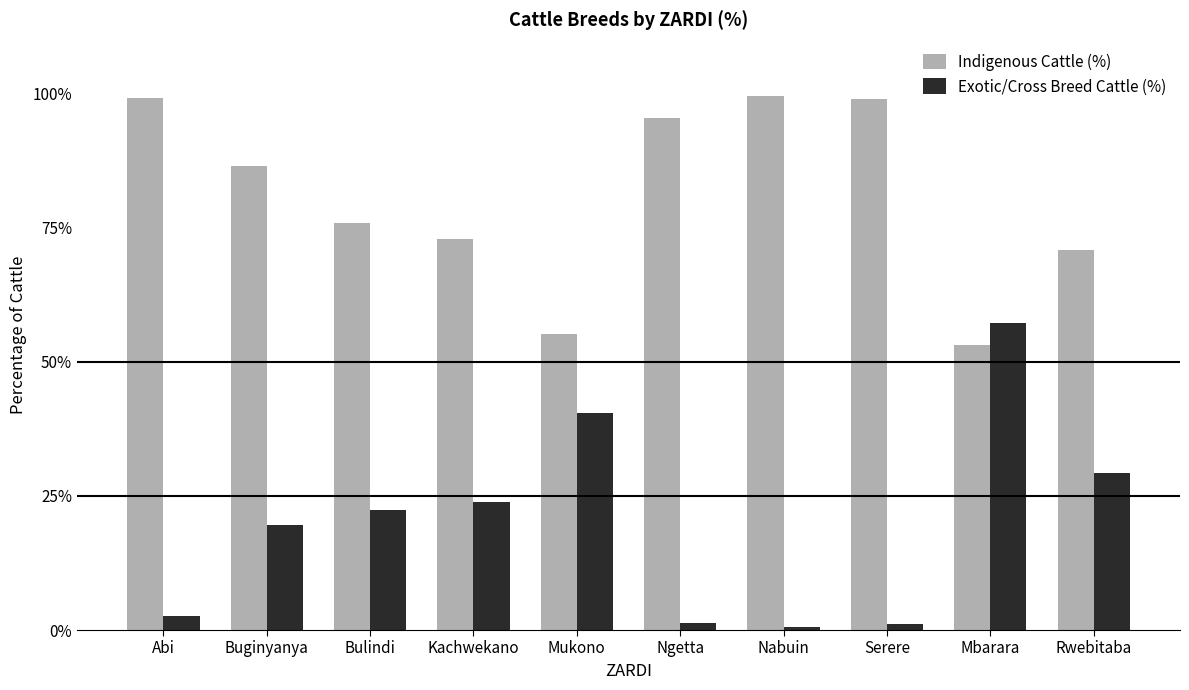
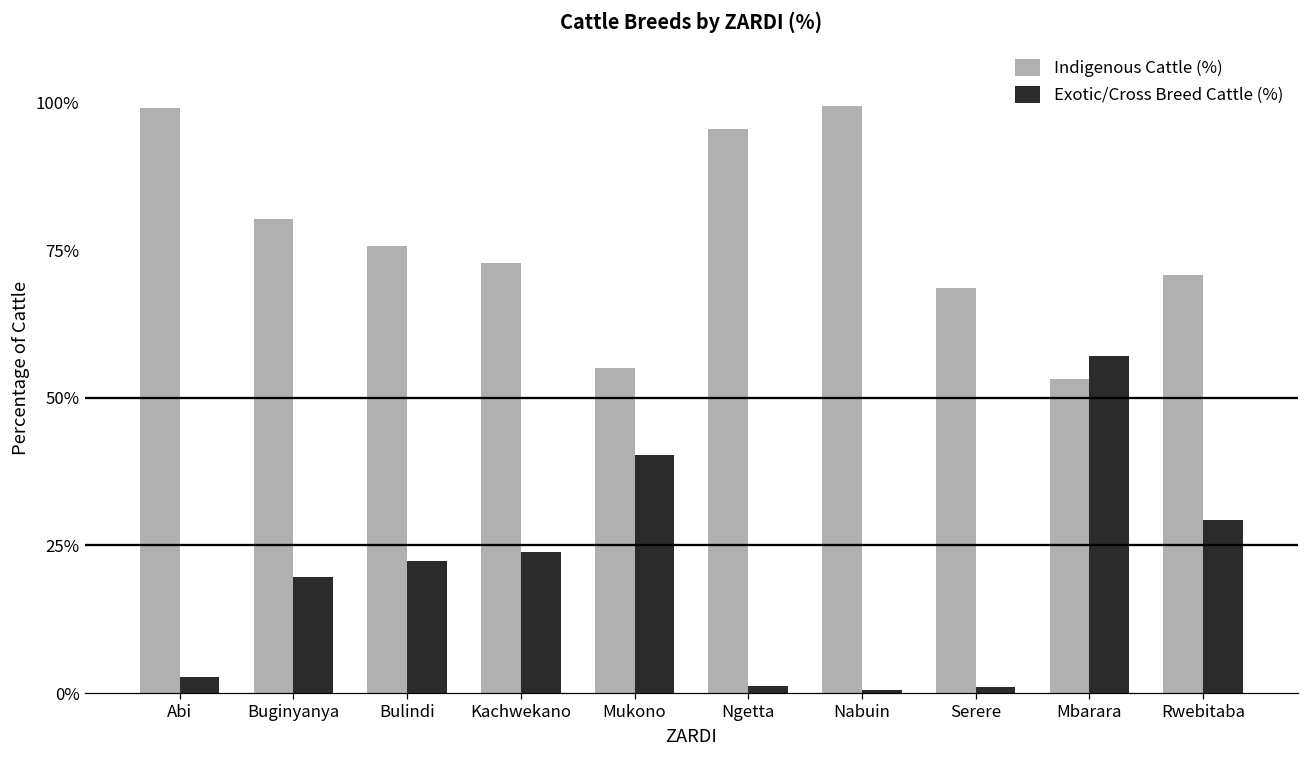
  {
    "Indigenous Cattle (%)": {
      "Abi": "99%",
-     "Buginyanya": "86%",
+     "Buginyanya": "80%",
      "Bulindi": "76%",
      "Kachwekano": "73%",
      "Mukono": "55%",
      "Ngetta": "96%",
      "Nabuin": "100%",
-     "Serere": "99%",
+     "Serere": "69%",
      "Mbarara": "53%",
      "Rwebitaba": "71%"
    },
    "Exotic/Cross Breed Cattle (%)": {
      "Abi": "3%",
      "Buginyanya": "20%",
      "Bulindi": "22%",
      "Kachwekano": "24%",
      "Mukono": "40%",
      "Ngetta": "1%",
      "Nabuin": "0%",
      "Serere": "1%",
      "Mbarara": "57%",
      "Rwebitaba": "29%"
    }
  }
